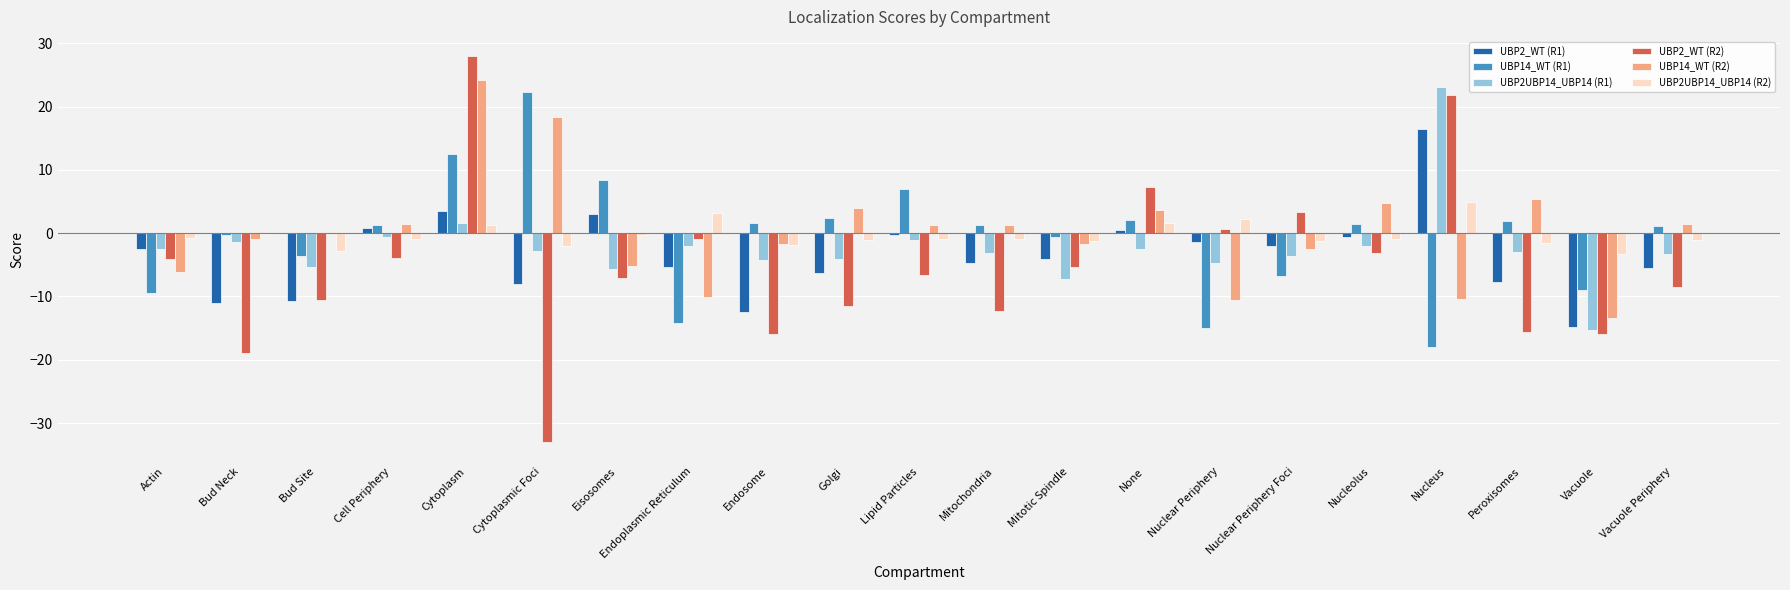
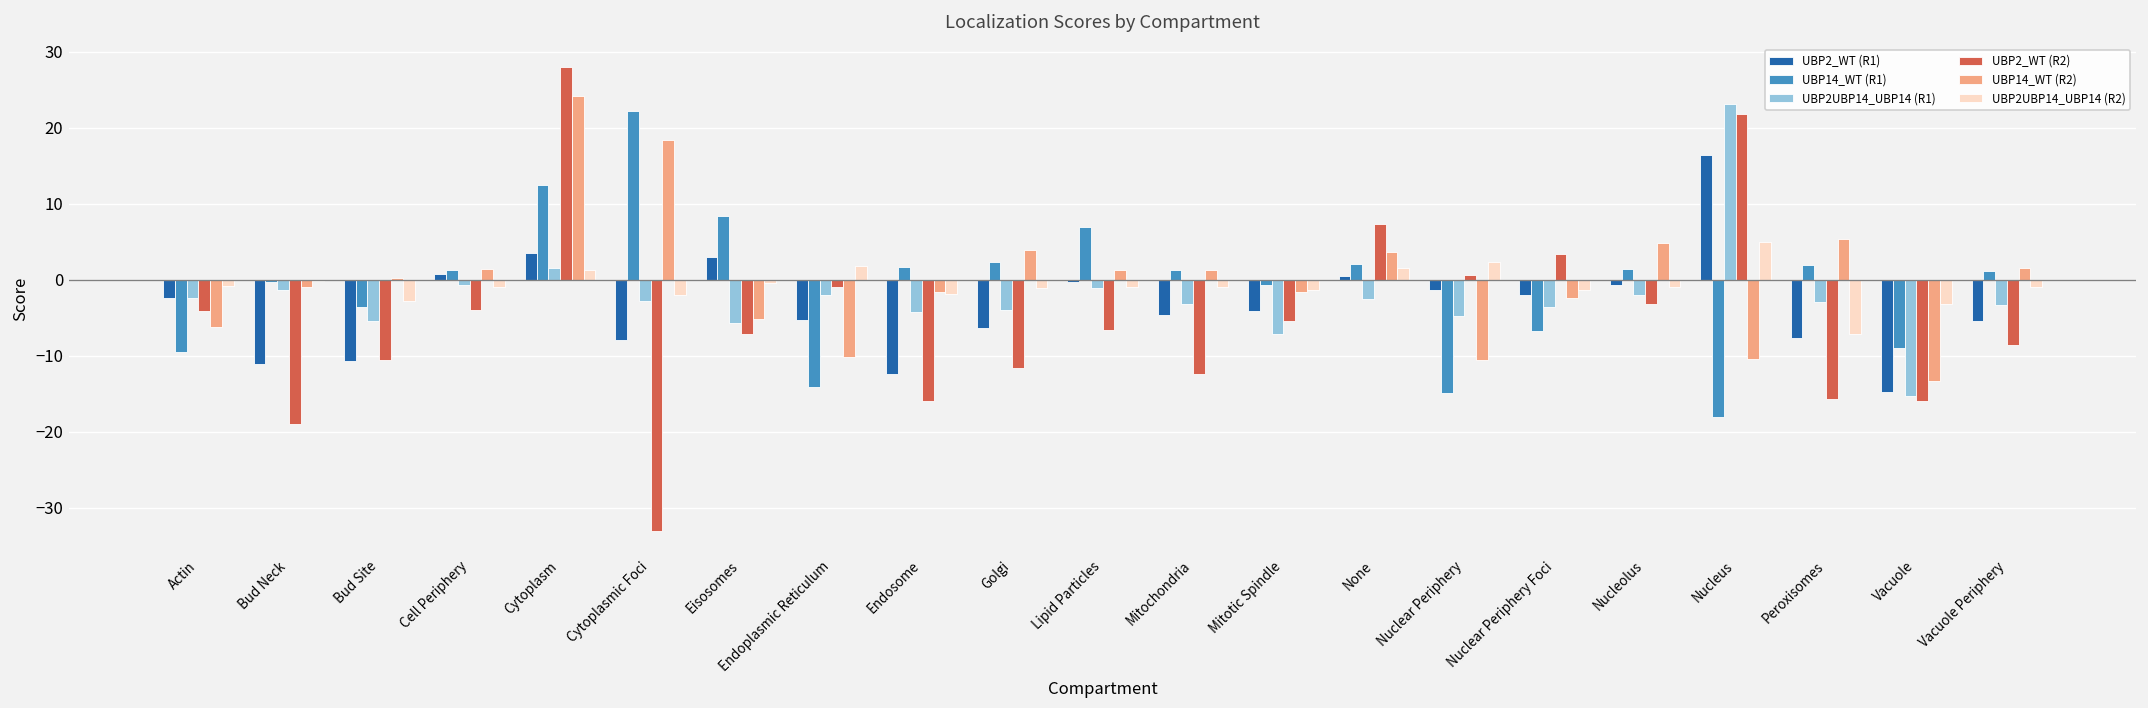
  {
    "UBP2_WT (R1)": {
      "Actin": -2,
      "Bud Neck": -11,
      "Bud Site": -11,
      "Cell Periphery": 1,
      "Cytoplasm": 3,
      "Cytoplasmic Foci": -8,
      "Eisosomes": 3,
      "Endoplasmic Reticulum": -5,
      "Endosome": -12,
      "Golgi": -6,
      "Mitochondria": -5,
      "Mitotic Spindle": -4,
      "None": 0,
      "Nuclear Periphery": -1,
      "Nuclear Periphery Foci": -2,
      "Nucleolus": -1,
      "Nucleus": 16,
      "Peroxisomes": -8,
      "Vacuole": -15,
      "Vacuole Periphery": -5
    },
    "UBP14_WT (R1)": {
      "Actin": -9,
      "Bud Site": -4,
      "Cell Periphery": 1,
      "Cytoplasm": 13,
      "Cytoplasmic Foci": 22,
      "Eisosomes": 8,
      "Endoplasmic Reticulum": -14,
      "Endosome": 2,
      "Golgi": 2,
      "Lipid Particles": 7,
      "Mitochondria": 1,
      "Mitotic Spindle": -1,
      "None": 2,
      "Nuclear Periphery": -15,
      "Nuclear Periphery Foci": -7,
      "Nucleolus": 1,
      "Nucleus": -18,
      "Peroxisomes": 2,
      "Vacuole": -9,
      "Vacuole Periphery": 1
    },
    "UBP2UBP14_UBP14 (R1)": {
      "Actin": -2,
      "Bud Neck": -1,
      "Bud Site": -5,
      "Cell Periphery": -1,
      "Cytoplasm": 2,
      "Cytoplasmic Foci": -3,
      "Eisosomes": -6,
      "Endoplasmic Reticulum": -2,
      "Endosome": -4,
      "Golgi": -4,
      "Lipid Particles": -1,
      "Mitochondria": -3,
      "Mitotic Spindle": -7,
      "None": -3,
      "Nuclear Periphery": -5,
      "Nuclear Periphery Foci": -4,
      "Nucleolus": -2,
      "Nucleus": 23,
      "Peroxisomes": -3,
      "Vacuole": -15,
      "Vacuole Periphery": -3
    },
    "UBP2_WT (R2)": {
      "Actin": -4,
      "Bud Neck": -19,
      "Bud Site": -11,
      "Cell Periphery": -4,
      "Cytoplasm": 28,
      "Cytoplasmic Foci": -33,
      "Eisosomes": -7,
      "Endoplasmic Reticulum": -1,
      "Endosome": -16,
      "Golgi": -12,
      "Lipid Particles": -7,
      "Mitochondria": -12,
      "Mitotic Spindle": -5,
      "None": 7,
      "Nuclear Periphery": 1,
      "Nuclear Periphery Foci": 3,
      "Nucleolus": -3,
      "Nucleus": 22,
      "Peroxisomes": -16,
      "Vacuole": -16,
      "Vacuole Periphery": -9
    },
    "UBP14_WT (R2)": {
      "Actin": -6,
      "Bud Neck": -1,
      "Cell Periphery": 1,
      "Cytoplasm": 24,
      "Cytoplasmic Foci": 18,
      "Eisosomes": -5,
      "Endoplasmic Reticulum": -10,
      "Endosome": -2,
      "Golgi": 4,
      "Lipid Particles": 1,
      "Mitochondria": 1,
      "Mitotic Spindle": -2,
      "None": 4,
      "Nuclear Periphery": -11,
      "Nuclear Periphery Foci": -2,
      "Nucleolus": 5,
      "Nucleus": -10,
      "Peroxisomes": 5,
      "Vacuole": -13,
      "Vacuole Periphery": 2
    },
    "UBP2UBP14_UBP14 (R2)": {
      "Actin": -1,
      "Bud Site": -3,
      "Cell Periphery": -1,
      "Cytoplasm": 1,
      "Cytoplasmic Foci": -2,
-     "Endoplasmic Reticulum": 3,
+     "Endoplasmic Reticulum": 2,
      "Endosome": -2,
      "Golgi": -1,
      "Lipid Particles": -1,
      "Mitochondria": -1,
      "Mitotic Spindle": -1,
      "None": 2,
      "Nuclear Periphery": 2,
      "Nuclear Periphery Foci": -1,
      "Nucleolus": -1,
      "Nucleus": 5,
-     "Peroxisomes": -1,
+     "Peroxisomes": -7,
      "Vacuole": -3,
      "Vacuole Periphery": -1
    }
  }
